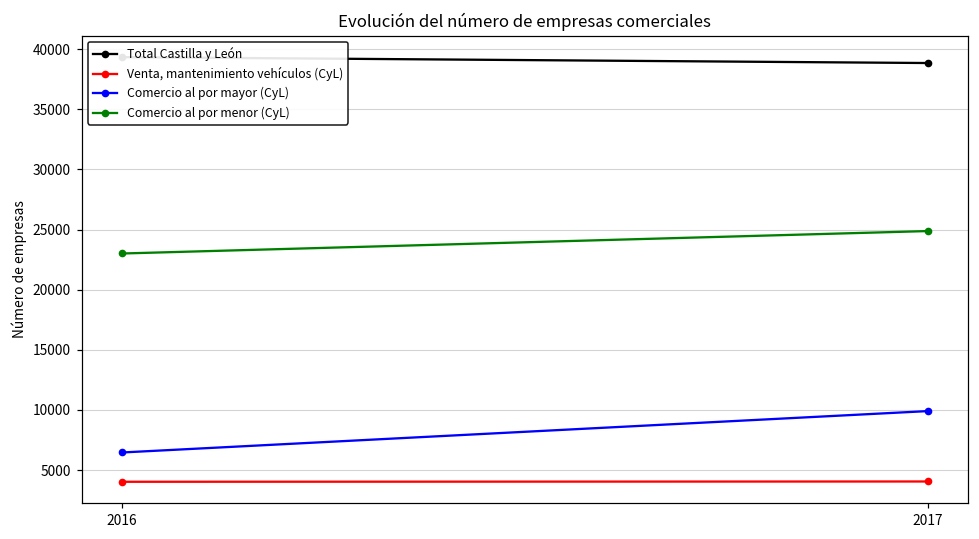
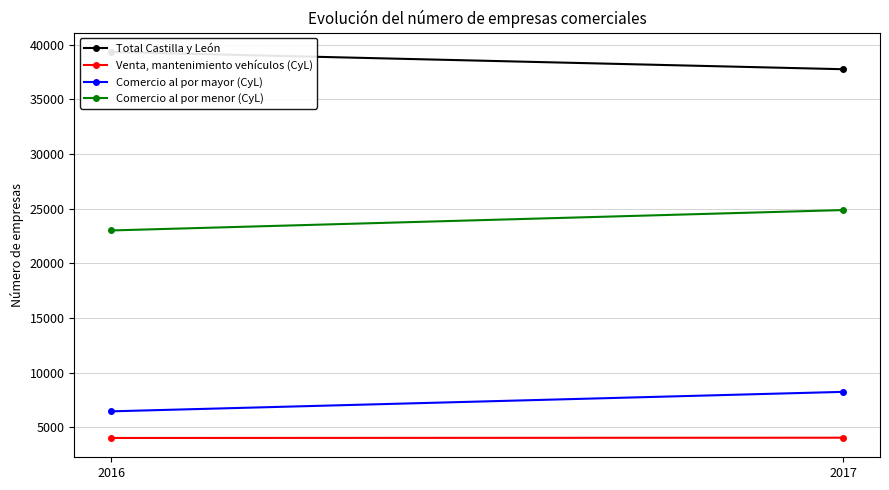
  {
    "Total Castilla y León": {
-     "2017": 38800
+     "2017": 37700
    },
    "Venta, mantenimiento vehículos (CyL)": {
      "2016": 4000,
      "2017": 4100
    },
    "Comercio al por mayor (CyL)": {
      "2016": 6500,
-     "2017": 9900
+     "2017": 8300
    },
    "Comercio al por menor (CyL)": {
      "2016": 23000,
      "2017": 24900
    }
  }
